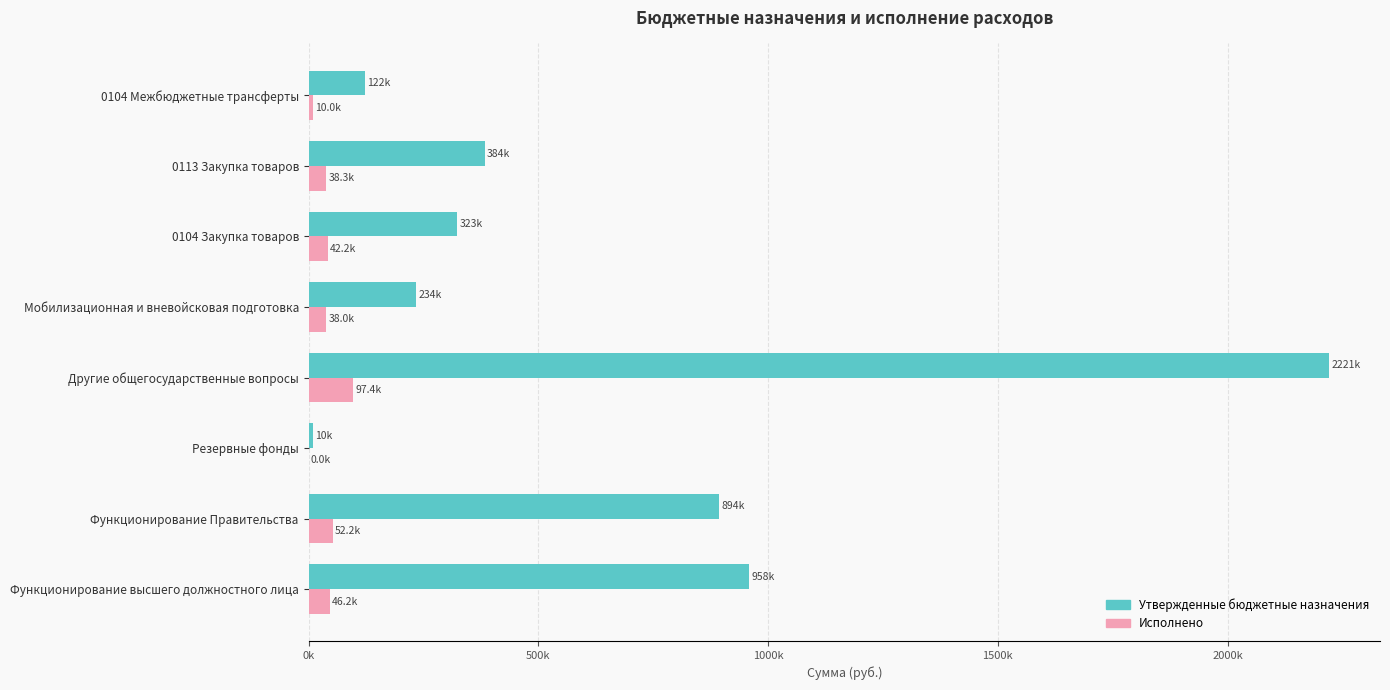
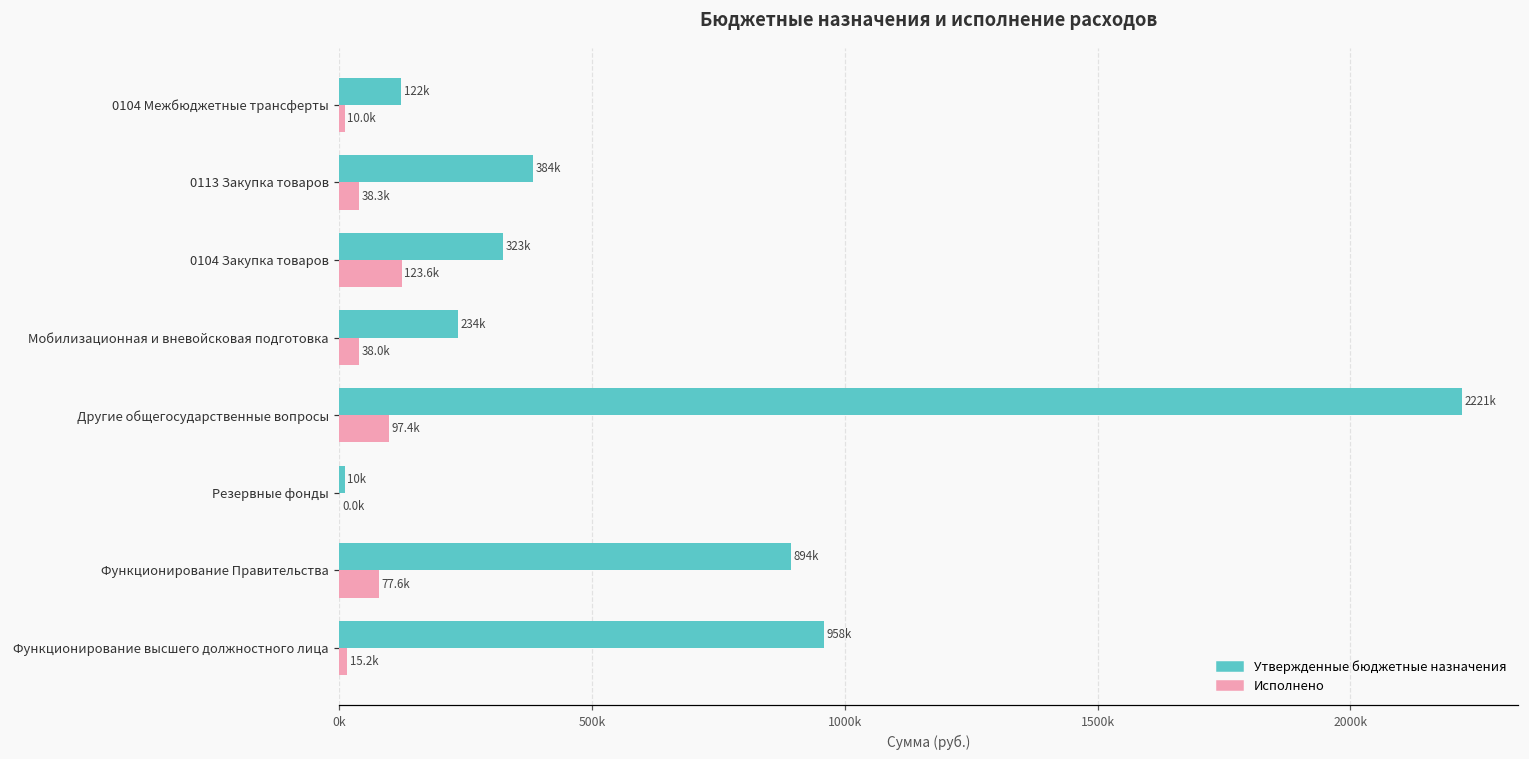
  {
    "Утвержденные бюджетные назначения": {
      "0104 Межбюджетные трансферты": "122k",
      "0113 Закупка товаров": "384k",
      "0104 Закупка товаров": "323k",
      "Мобилизационная и вневойсковая подготовка": "234k",
      "Другие общегосударственные вопросы": "2221k",
      "Резервные фонды": "10k",
      "Функционирование Правительства": "894k",
      "Функционирование высшего должностного лица": "958k"
    },
    "Исполнено": {
      "0104 Межбюджетные трансферты": "10.0k",
      "0113 Закупка товаров": "38.3k",
-     "0104 Закупка товаров": "42.2k",
+     "0104 Закупка товаров": "123.6k",
      "Мобилизационная и вневойсковая подготовка": "38.0k",
      "Другие общегосударственные вопросы": "97.4k",
      "Резервные фонды": "0.0k",
-     "Функционирование Правительства": "52.2k",
-     "Функционирование высшего должностного лица": "46.2k"
+     "Функционирование Правительства": "77.6k",
+     "Функционирование высшего должностного лица": "15.2k"
    }
  }
